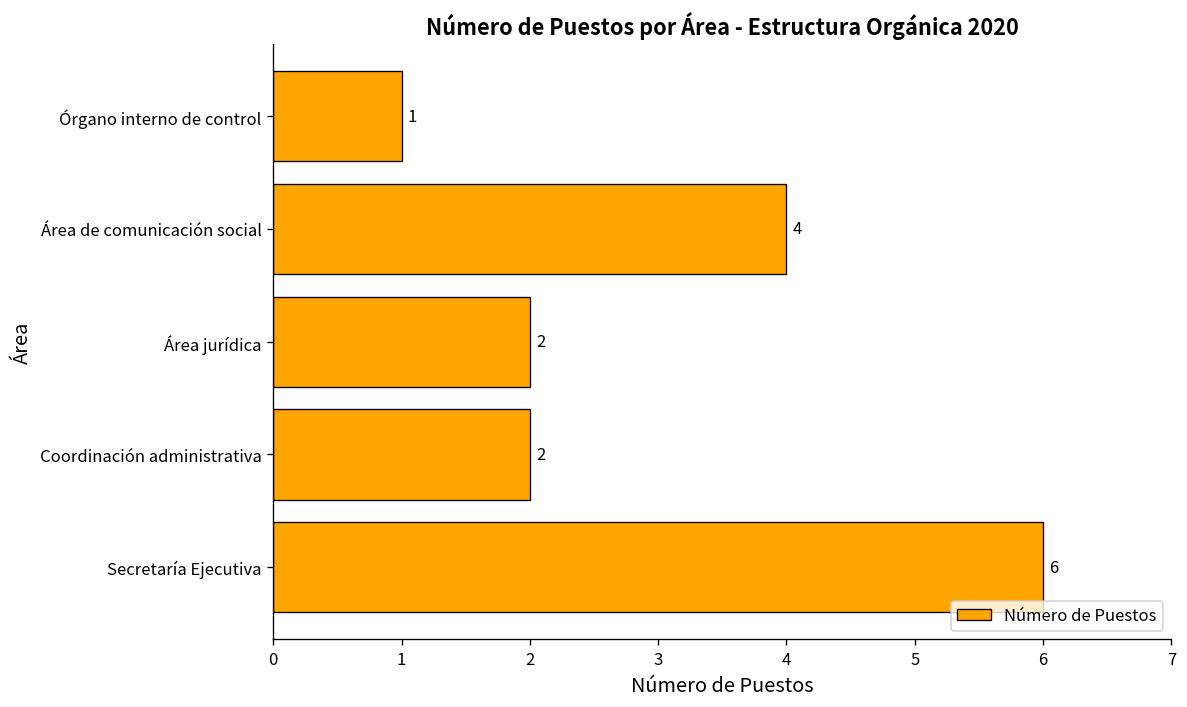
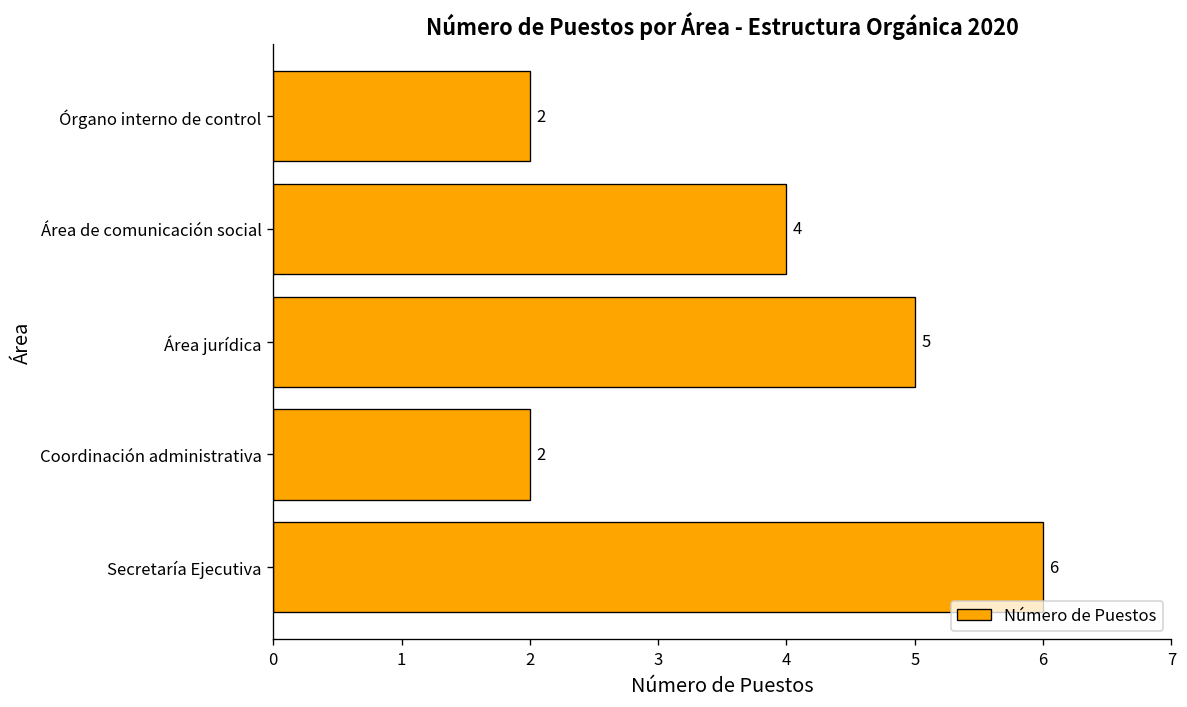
  {
-   "Órgano interno de control": 1,
+   "Órgano interno de control": 2,
    "Área de comunicación social": 4,
-   "Área jurídica": 2,
+   "Área jurídica": 5,
    "Coordinación administrativa": 2,
    "Secretaría Ejecutiva": 6
  }
